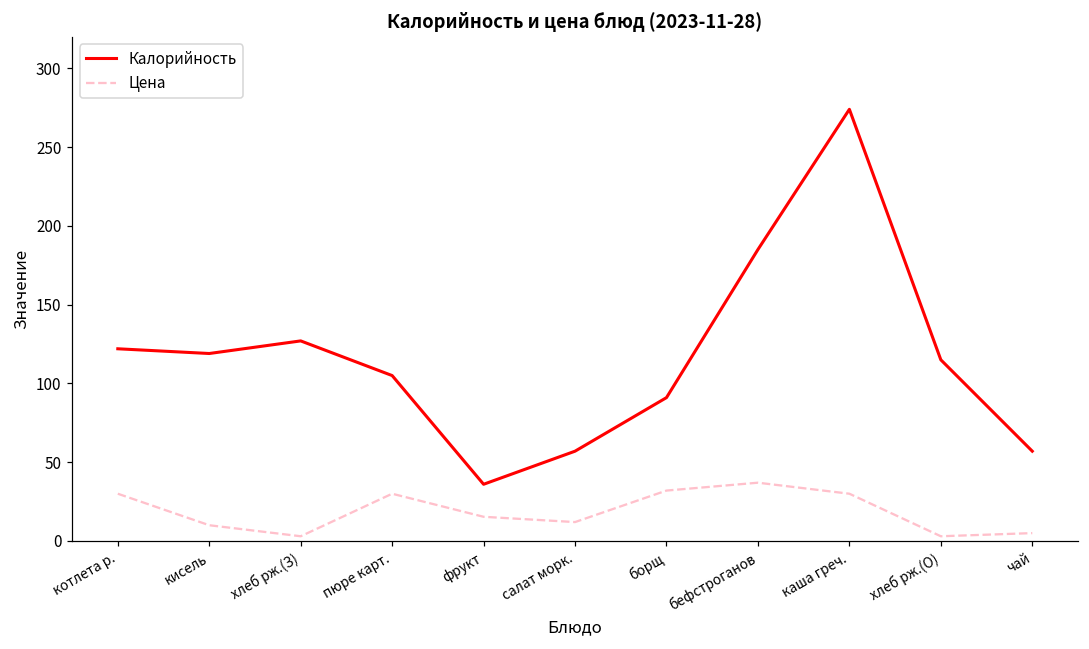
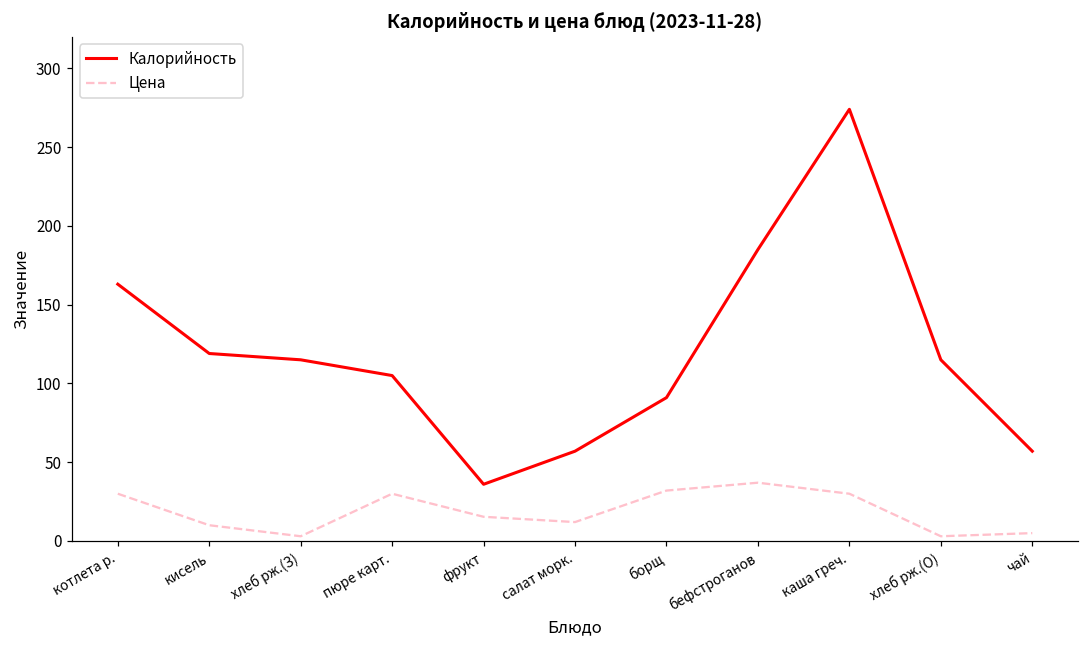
  {
    "Калорийность": {
-     "котлета р.": 122,
+     "котлета р.": 163,
      "кисель": 119,
-     "хлеб рж.(З)": 127,
+     "хлеб рж.(З)": 115,
      "пюре карт.": 105,
      "фрукт": 36,
      "салат морк.": 57,
      "борщ": 91,
      "бефстроганов": 185,
      "каша греч.": 274,
      "хлеб рж.(О)": 115,
      "чай": 57
    },
    "Цена": {
      "котлета р.": 30,
      "кисель": 10,
      "хлеб рж.(З)": 3,
      "пюре карт.": 30,
      "фрукт": 15,
      "салат морк.": 12,
      "борщ": 32,
      "бефстроганов": 37,
      "каша греч.": 30,
      "хлеб рж.(О)": 3,
      "чай": 5
    }
  }
